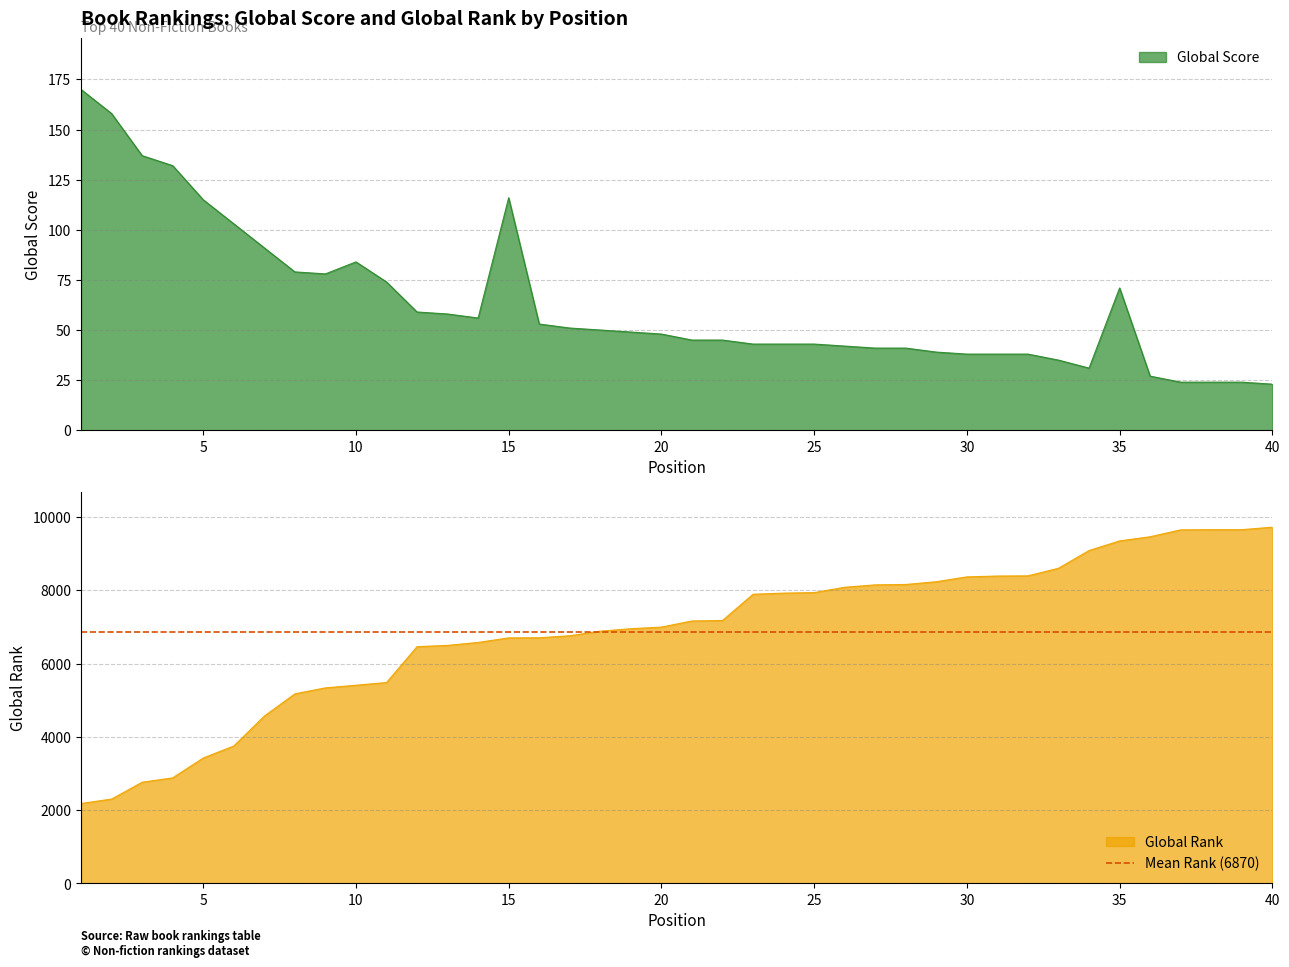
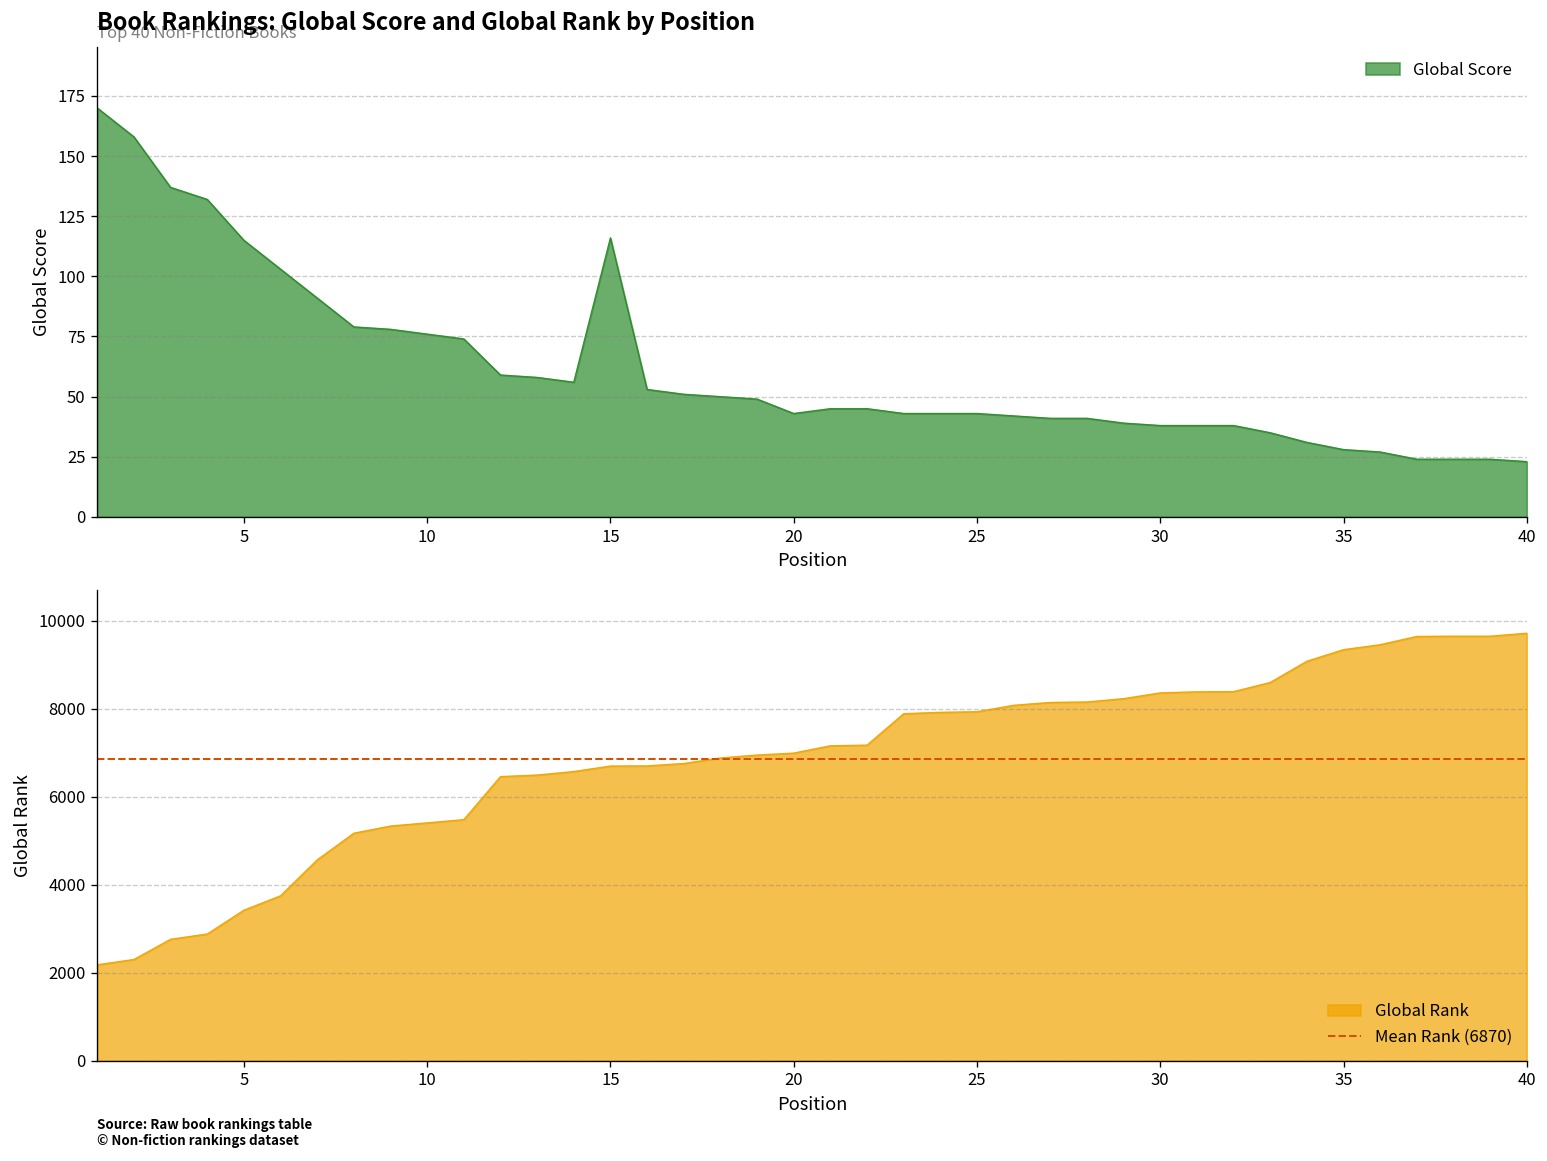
  {
    "Book Rankings: Global Score and Global Rank by Position": {
      "5": 115,
-     "10": 84,
+     "10": 76,
      "15": 116,
-     "20": 48,
+     "20": 43,
      "25": 43,
      "30": 38,
-     "35": 71,
+     "35": 28,
      "40": 23
    }
  }
